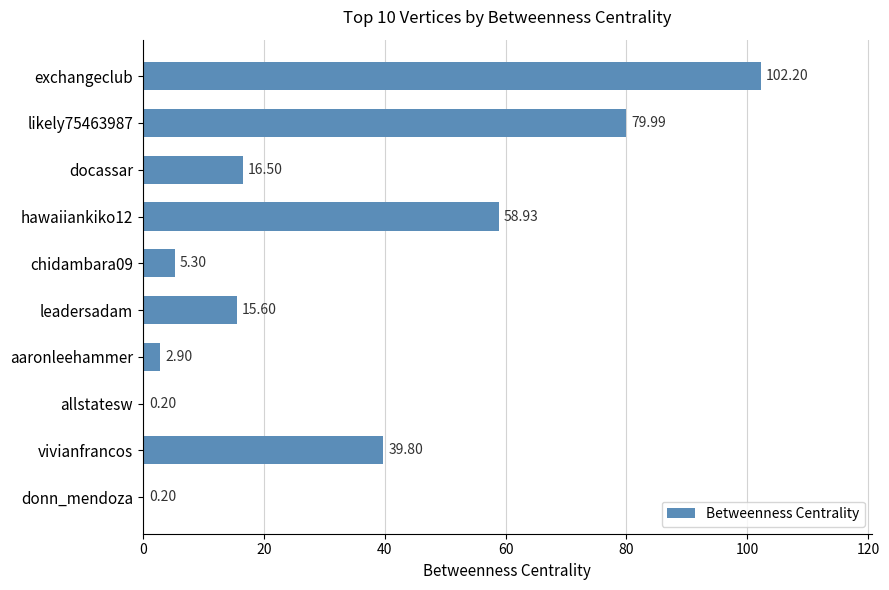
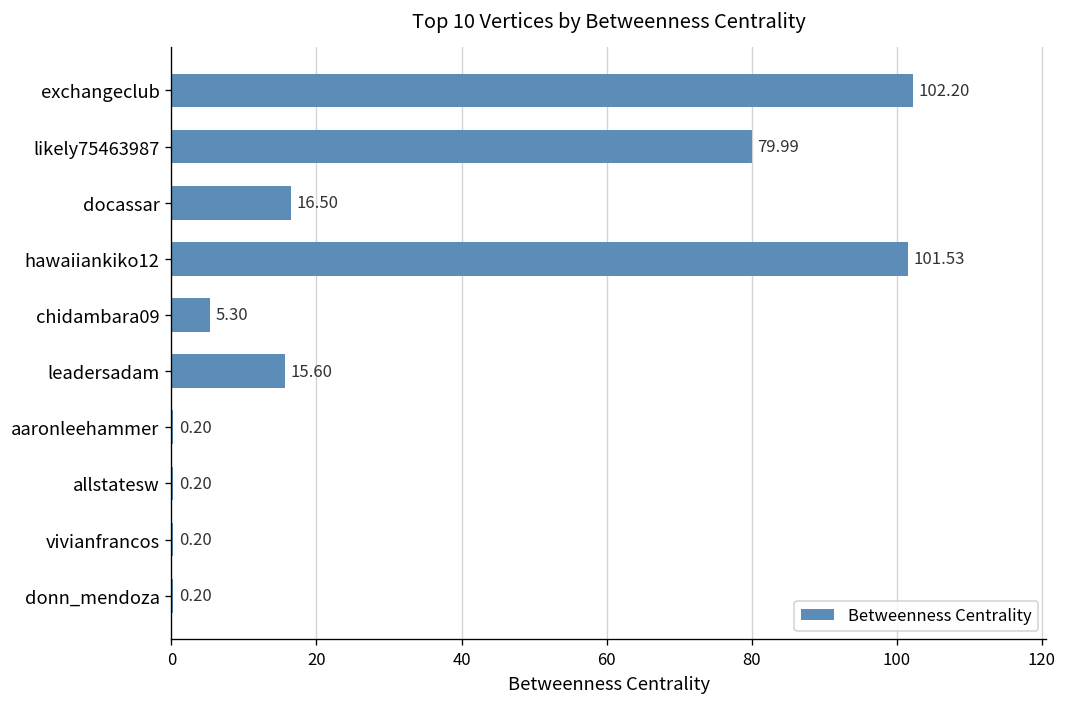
  {
    "exchangeclub": 102.20,
    "likely75463987": 79.99,
    "docassar": 16.50,
-   "hawaiiankiko12": 58.93,
+   "hawaiiankiko12": 101.53,
    "chidambara09": 5.30,
    "leadersadam": 15.60,
-   "aaronleehammer": 2.90,
+   "aaronleehammer": 0.20,
    "allstatesw": 0.20,
-   "vivianfrancos": 39.80,
+   "vivianfrancos": 0.20,
    "donn_mendoza": 0.20
  }
